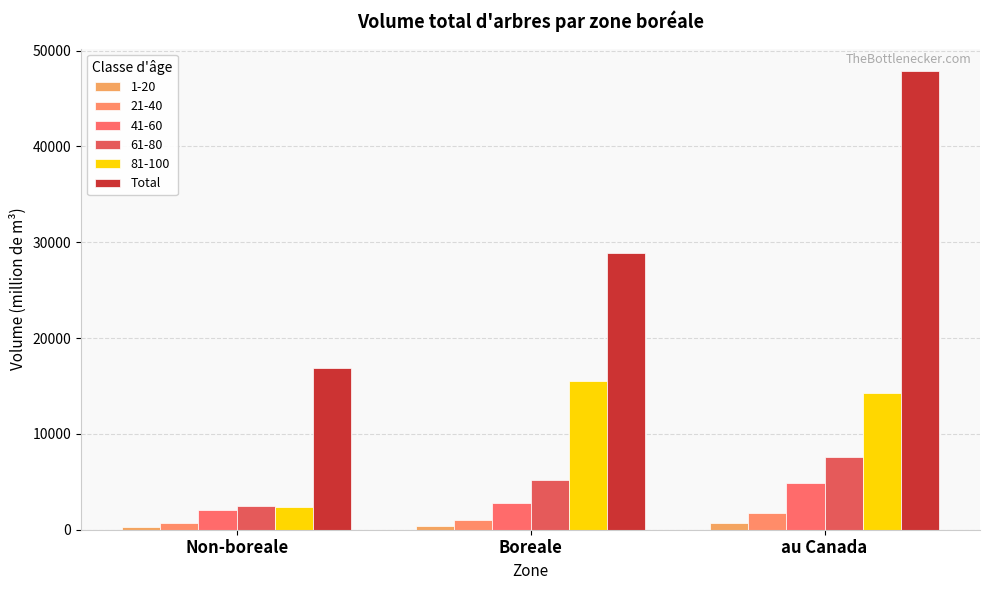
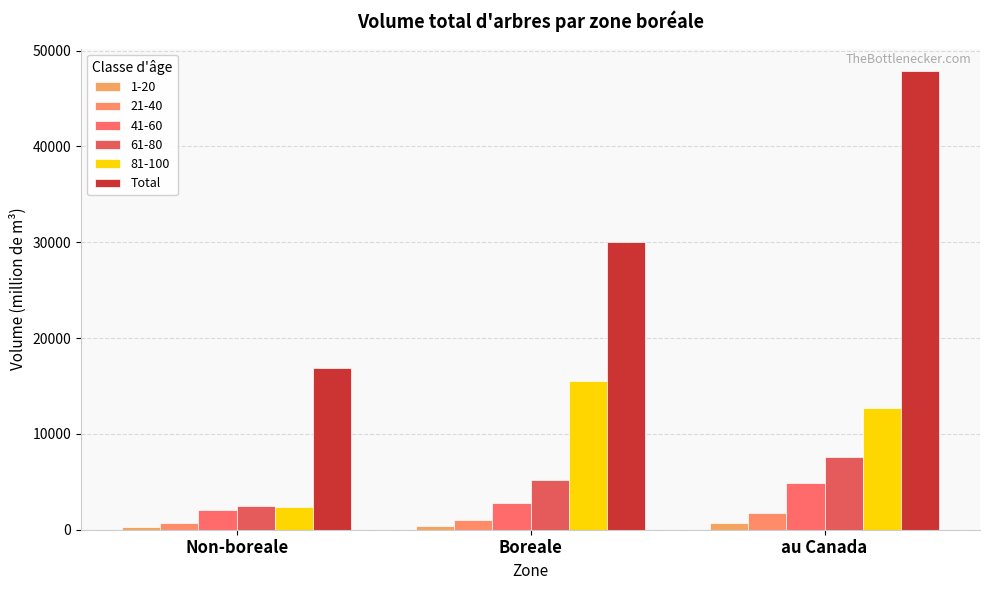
  {
    "81-100": {
      "Non-boreale": 2000,
      "Boreale": 16000,
-     "au Canada": 14000
+     "au Canada": 13000
    },
    "Total": {
      "Non-boreale": 17000,
-     "Boreale": 29000,
+     "Boreale": 30000,
      "au Canada": 48000
    }
  }
